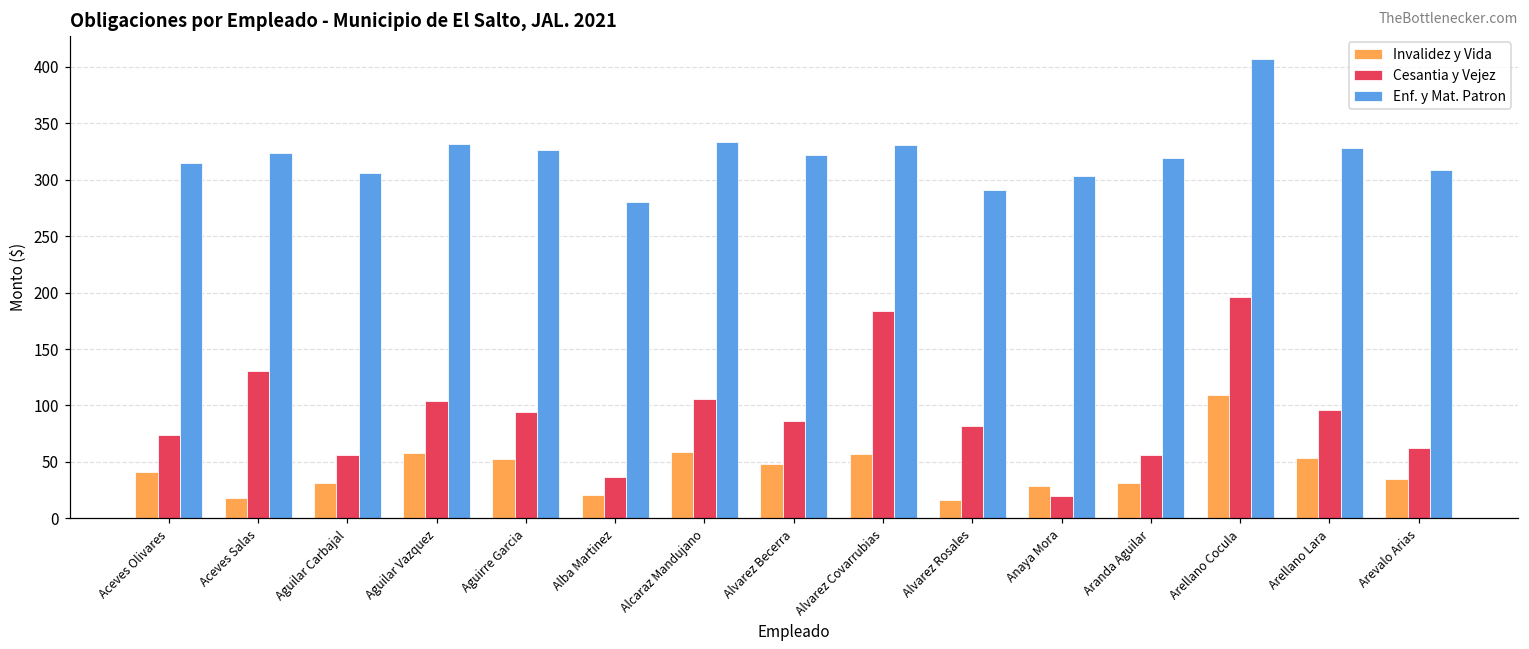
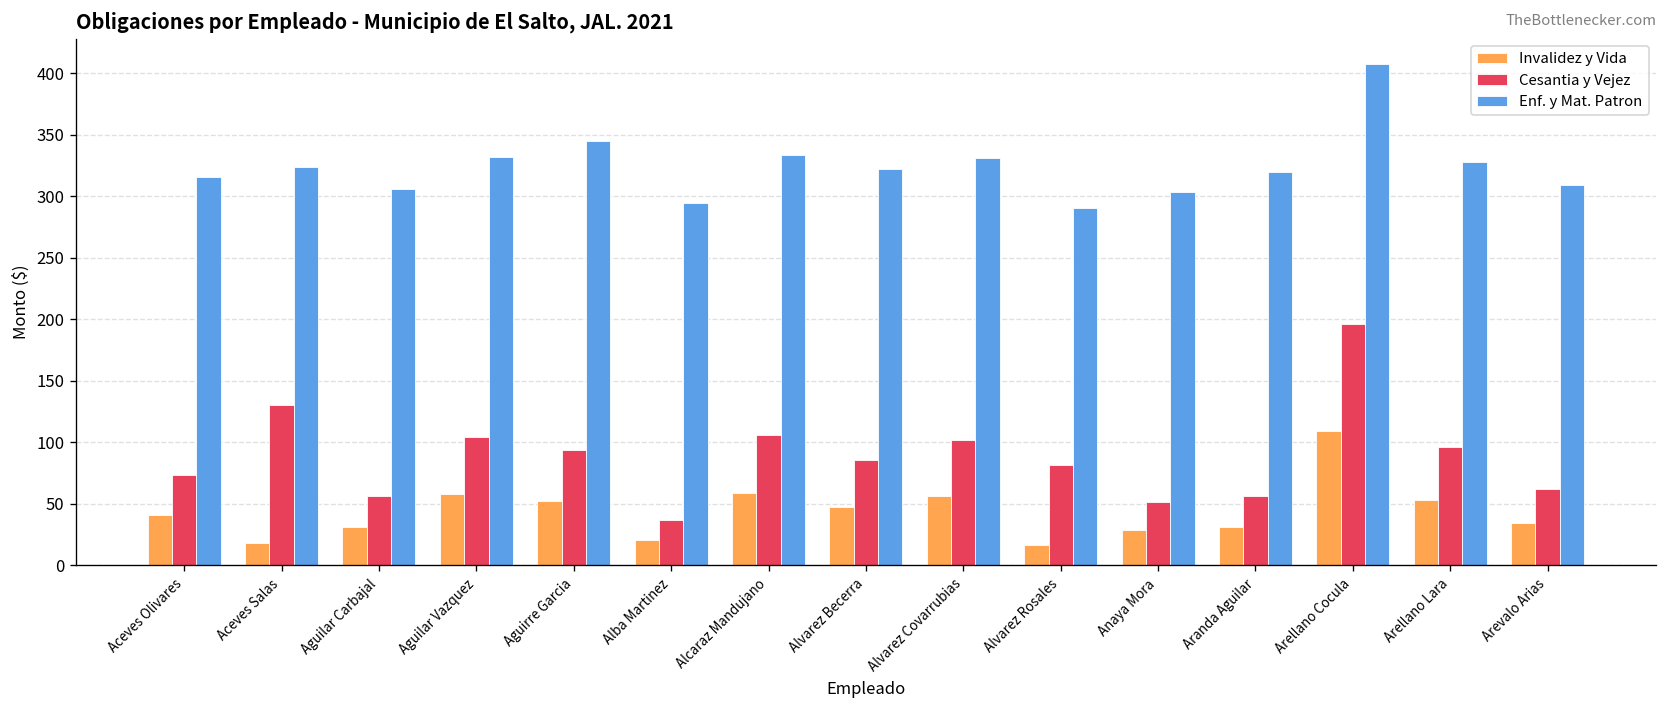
  {
    "Invalidez y Vida": {
      "Aceves Olivares": 41,
      "Aceves Salas": 18,
      "Aguilar Carbajal": 31,
      "Aguilar Vazquez": 58,
      "Aguirre Garcia": 52,
      "Alba Martinez": 20,
      "Alcaraz Mandujano": 59,
      "Alvarez Becerra": 48,
      "Alvarez Covarrubias": 57,
      "Alvarez Rosales": 16,
      "Anaya Mora": 29,
      "Aranda Aguilar": 31,
      "Arellano Cocula": 109,
      "Arellano Lara": 54,
      "Arevalo Arias": 35
    },
    "Cesantia y Vejez": {
      "Aceves Olivares": 74,
      "Aceves Salas": 131,
      "Aguilar Carbajal": 57,
      "Aguilar Vazquez": 104,
      "Aguirre Garcia": 94,
      "Alba Martinez": 37,
      "Alcaraz Mandujano": 106,
      "Alvarez Becerra": 86,
-     "Alvarez Covarrubias": 183,
+     "Alvarez Covarrubias": 102,
      "Alvarez Rosales": 81,
-     "Anaya Mora": 19,
+     "Anaya Mora": 52,
      "Aranda Aguilar": 56,
      "Arellano Cocula": 196,
      "Arellano Lara": 96,
      "Arevalo Arias": 62
    },
    "Enf. y Mat. Patron": {
      "Aceves Olivares": 315,
      "Aceves Salas": 324,
      "Aguilar Carbajal": 306,
      "Aguilar Vazquez": 332,
-     "Aguirre Garcia": 326,
-     "Alba Martinez": 280,
+     "Aguirre Garcia": 345,
+     "Alba Martinez": 295,
      "Alcaraz Mandujano": 333,
      "Alvarez Becerra": 322,
      "Alvarez Covarrubias": 331,
      "Alvarez Rosales": 291,
      "Anaya Mora": 303,
      "Aranda Aguilar": 319,
      "Arellano Cocula": 407,
      "Arellano Lara": 328,
      "Arevalo Arias": 309
    }
  }
